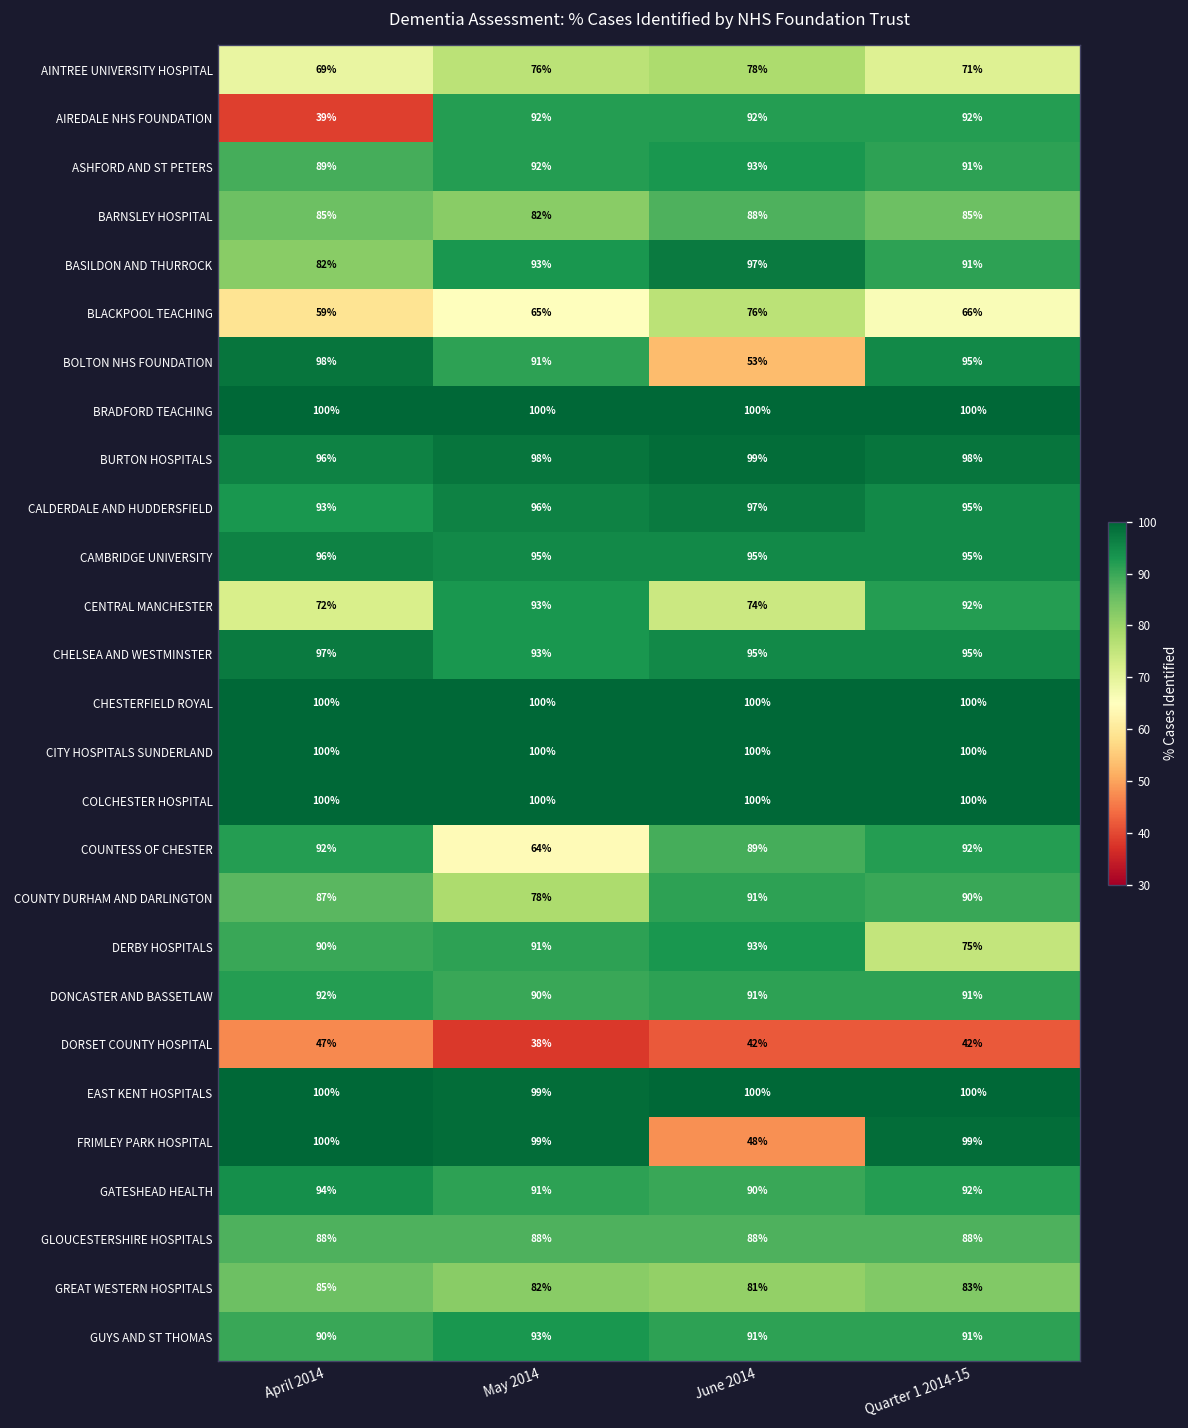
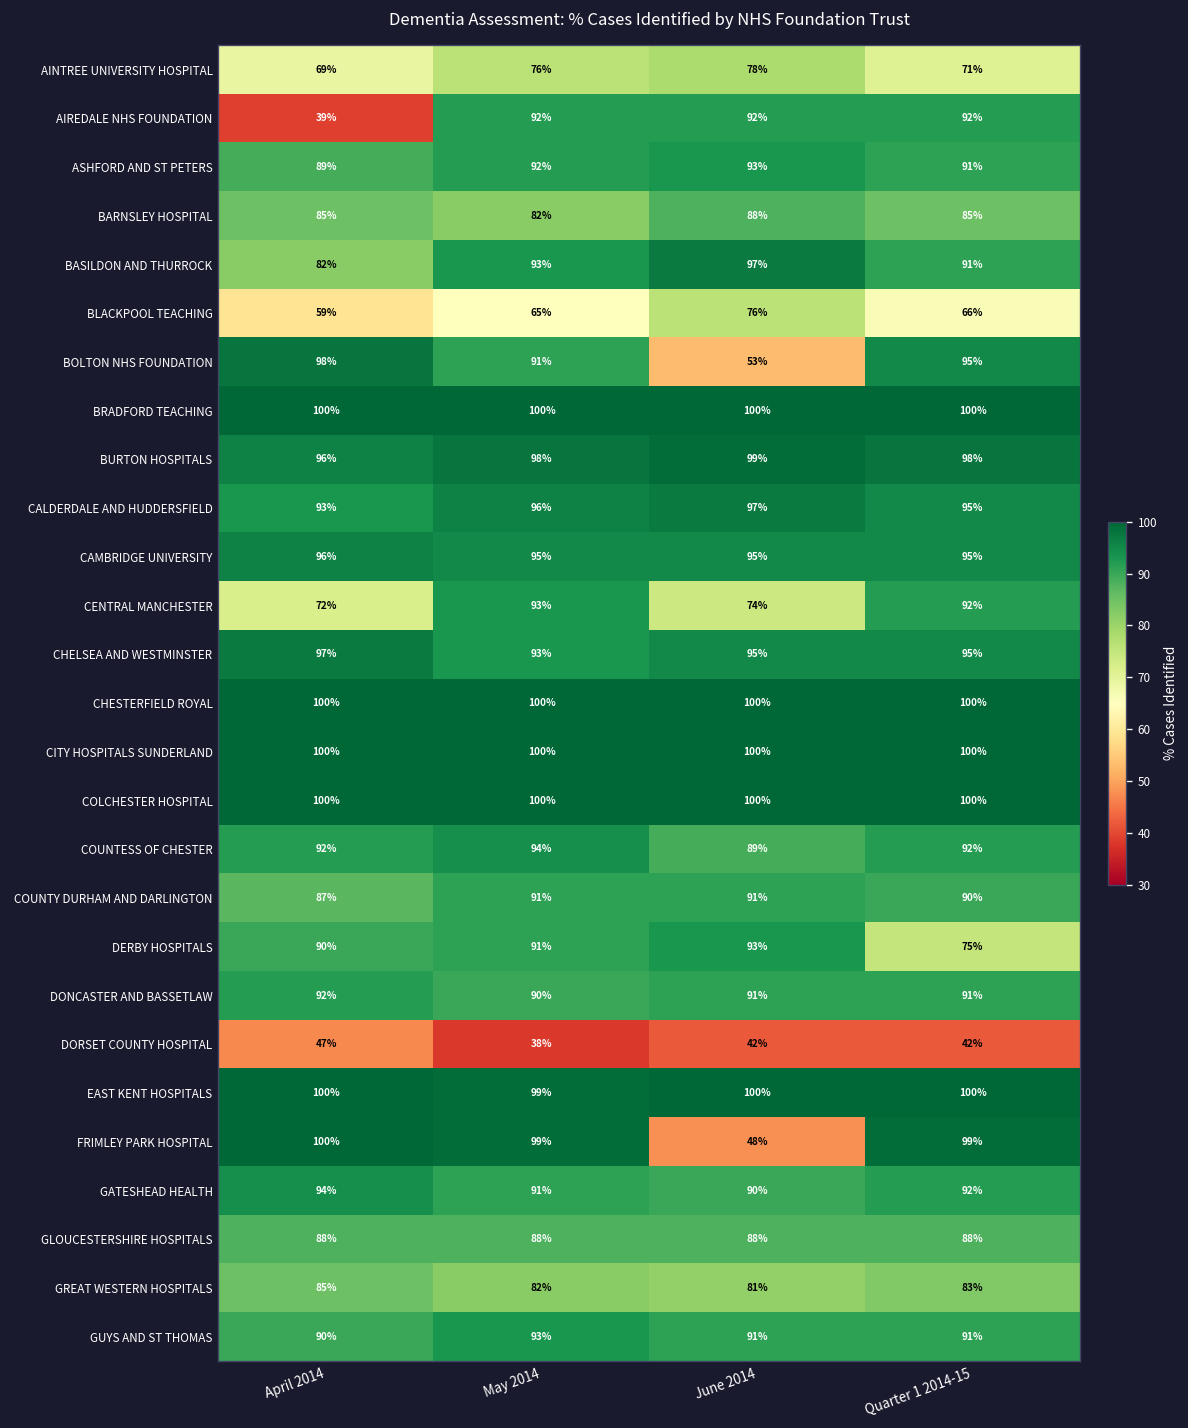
  {
    "AINTREE UNIVERSITY HOSPITAL": {
      "April 2014": "69%",
      "May 2014": "76%",
      "June 2014": "78%",
      "Quarter 1 2014-15": "71%"
    },
    "AIREDALE NHS FOUNDATION": {
      "April 2014": "39%",
      "May 2014": "92%",
      "June 2014": "92%",
      "Quarter 1 2014-15": "92%"
    },
    "ASHFORD AND ST PETERS": {
      "April 2014": "89%",
      "May 2014": "92%",
      "June 2014": "93%",
      "Quarter 1 2014-15": "91%"
    },
    "BARNSLEY HOSPITAL": {
      "April 2014": "85%",
      "May 2014": "82%",
      "June 2014": "88%",
      "Quarter 1 2014-15": "85%"
    },
    "BASILDON AND THURROCK": {
      "April 2014": "82%",
      "May 2014": "93%",
      "June 2014": "97%",
      "Quarter 1 2014-15": "91%"
    },
    "BLACKPOOL TEACHING": {
      "April 2014": "59%",
      "May 2014": "65%",
      "June 2014": "76%",
      "Quarter 1 2014-15": "66%"
    },
    "BOLTON NHS FOUNDATION": {
      "April 2014": "98%",
      "May 2014": "91%",
      "June 2014": "53%",
      "Quarter 1 2014-15": "95%"
    },
    "BRADFORD TEACHING": {
      "April 2014": "100%",
      "May 2014": "100%",
      "June 2014": "100%",
      "Quarter 1 2014-15": "100%"
    },
    "BURTON HOSPITALS": {
      "April 2014": "96%",
      "May 2014": "98%",
      "June 2014": "99%",
      "Quarter 1 2014-15": "98%"
    },
    "CALDERDALE AND HUDDERSFIELD": {
      "April 2014": "93%",
      "May 2014": "96%",
      "June 2014": "97%",
      "Quarter 1 2014-15": "95%"
    },
    "CAMBRIDGE UNIVERSITY": {
      "April 2014": "96%",
      "May 2014": "95%",
      "June 2014": "95%",
      "Quarter 1 2014-15": "95%"
    },
    "CENTRAL MANCHESTER": {
      "April 2014": "72%",
      "May 2014": "93%",
      "June 2014": "74%",
      "Quarter 1 2014-15": "92%"
    },
    "CHELSEA AND WESTMINSTER": {
      "April 2014": "97%",
      "May 2014": "93%",
      "June 2014": "95%",
      "Quarter 1 2014-15": "95%"
    },
    "CHESTERFIELD ROYAL": {
      "April 2014": "100%",
      "May 2014": "100%",
      "June 2014": "100%",
      "Quarter 1 2014-15": "100%"
    },
    "CITY HOSPITALS SUNDERLAND": {
      "April 2014": "100%",
      "May 2014": "100%",
      "June 2014": "100%",
      "Quarter 1 2014-15": "100%"
    },
    "COLCHESTER HOSPITAL": {
      "April 2014": "100%",
      "May 2014": "100%",
      "June 2014": "100%",
      "Quarter 1 2014-15": "100%"
    },
    "COUNTESS OF CHESTER": {
      "April 2014": "92%",
-     "May 2014": "64%",
+     "May 2014": "94%",
      "June 2014": "89%",
      "Quarter 1 2014-15": "92%"
    },
    "COUNTY DURHAM AND DARLINGTON": {
      "April 2014": "87%",
-     "May 2014": "78%",
+     "May 2014": "91%",
      "June 2014": "91%",
      "Quarter 1 2014-15": "90%"
    },
    "DERBY HOSPITALS": {
      "April 2014": "90%",
      "May 2014": "91%",
      "June 2014": "93%",
      "Quarter 1 2014-15": "75%"
    },
    "DONCASTER AND BASSETLAW": {
      "April 2014": "92%",
      "May 2014": "90%",
      "June 2014": "91%",
      "Quarter 1 2014-15": "91%"
    },
    "DORSET COUNTY HOSPITAL": {
      "April 2014": "47%",
      "May 2014": "38%",
      "June 2014": "42%",
      "Quarter 1 2014-15": "42%"
    },
    "EAST KENT HOSPITALS": {
      "April 2014": "100%",
      "May 2014": "99%",
      "June 2014": "100%",
      "Quarter 1 2014-15": "100%"
    },
    "FRIMLEY PARK HOSPITAL": {
      "April 2014": "100%",
      "May 2014": "99%",
      "June 2014": "48%",
      "Quarter 1 2014-15": "99%"
    },
    "GATESHEAD HEALTH": {
      "April 2014": "94%",
      "May 2014": "91%",
      "June 2014": "90%",
      "Quarter 1 2014-15": "92%"
    },
    "GLOUCESTERSHIRE HOSPITALS": {
      "April 2014": "88%",
      "May 2014": "88%",
      "June 2014": "88%",
      "Quarter 1 2014-15": "88%"
    },
    "GREAT WESTERN HOSPITALS": {
      "April 2014": "85%",
      "May 2014": "82%",
      "June 2014": "81%",
      "Quarter 1 2014-15": "83%"
    },
    "GUYS AND ST THOMAS": {
      "April 2014": "90%",
      "May 2014": "93%",
      "June 2014": "91%",
      "Quarter 1 2014-15": "91%"
    }
  }
